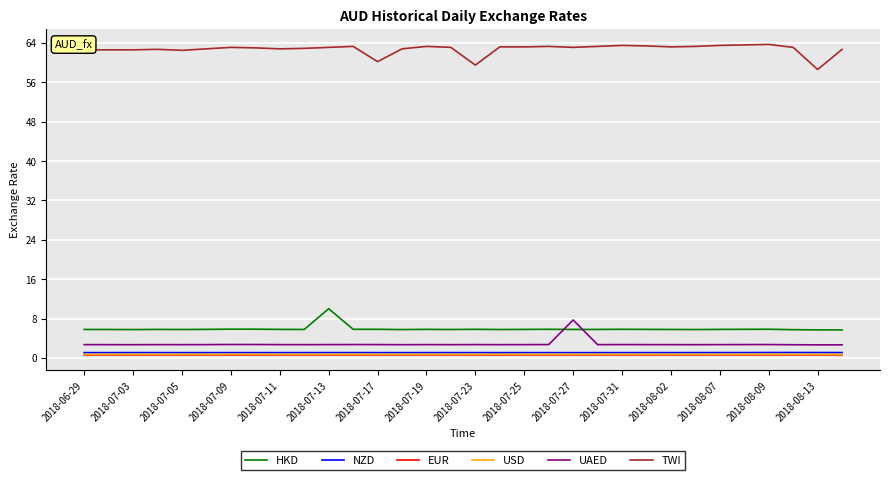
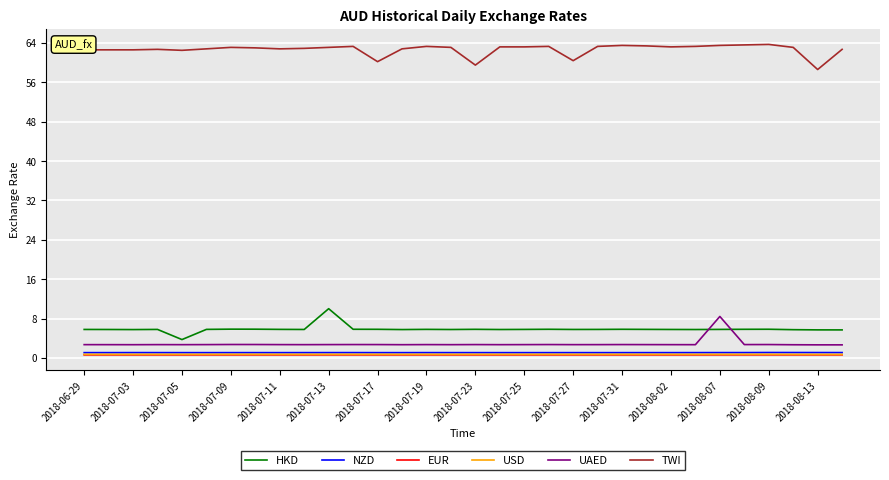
  {
    "HKD": {
      "2018-06-29": 6,
      "2018-07-03": 6,
-     "2018-07-05": 6,
+     "2018-07-05": 4,
      "2018-07-09": 6,
      "2018-07-11": 6,
      "2018-07-13": 10,
      "2018-07-17": 6,
      "2018-07-19": 6,
      "2018-07-23": 6,
      "2018-07-25": 6,
      "2018-07-27": 6,
      "2018-07-31": 6,
      "2018-08-02": 6,
      "2018-08-07": 6,
      "2018-08-09": 6,
      "2018-08-13": 6
    },
    "UAED": {
      "2018-06-29": 3,
      "2018-07-03": 3,
      "2018-07-05": 3,
      "2018-07-09": 3,
      "2018-07-11": 3,
      "2018-07-13": 3,
      "2018-07-17": 3,
      "2018-07-19": 3,
      "2018-07-23": 3,
      "2018-07-25": 3,
-     "2018-07-27": 8,
+     "2018-07-27": 3,
      "2018-07-31": 3,
      "2018-08-02": 3,
-     "2018-08-07": 3,
+     "2018-08-07": 8,
      "2018-08-09": 3,
      "2018-08-13": 3
    },
    "TWI": {
      "2018-07-03": 63,
      "2018-07-05": 63,
      "2018-07-09": 63,
      "2018-07-11": 63,
      "2018-07-13": 63,
      "2018-07-17": 60,
      "2018-07-19": 63,
      "2018-07-23": 60,
      "2018-07-25": 63,
-     "2018-07-27": 63,
+     "2018-07-27": 60,
      "2018-07-31": 64,
      "2018-08-02": 63,
      "2018-08-07": 64,
      "2018-08-09": 64,
      "2018-08-13": 59
    }
  }
